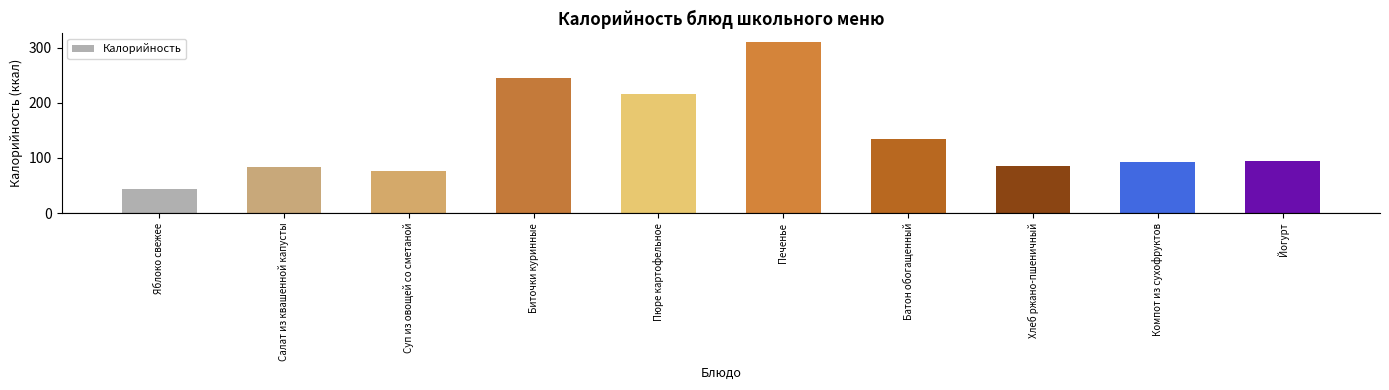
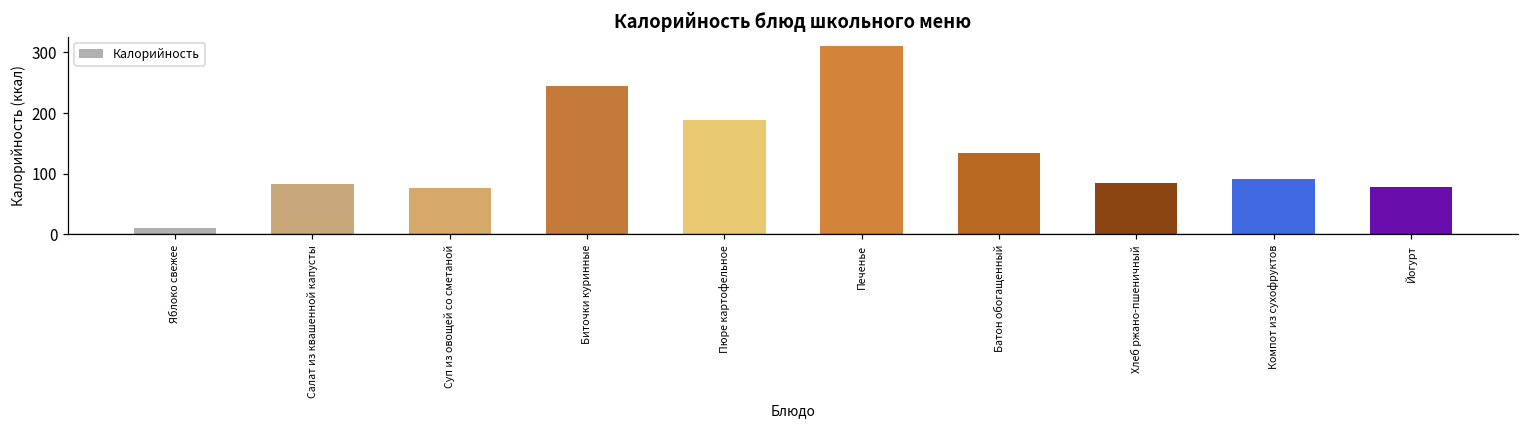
  {
-   "Яблоко свежее": 40,
+   "Яблоко свежее": 10,
    "Салат из квашенной капусты": 80,
    "Суп из овощей со сметаной": 80,
    "Биточки куринные": 240,
-   "Пюре картофельное": 220,
+   "Пюре картофельное": 190,
    "Печенье": 310,
    "Батон обогащенный": 130,
    "Хлеб ржано-пшеничный": 90,
    "Компот из сухофруктов": 90,
-   "Йогурт": 90
+   "Йогурт": 80
  }
